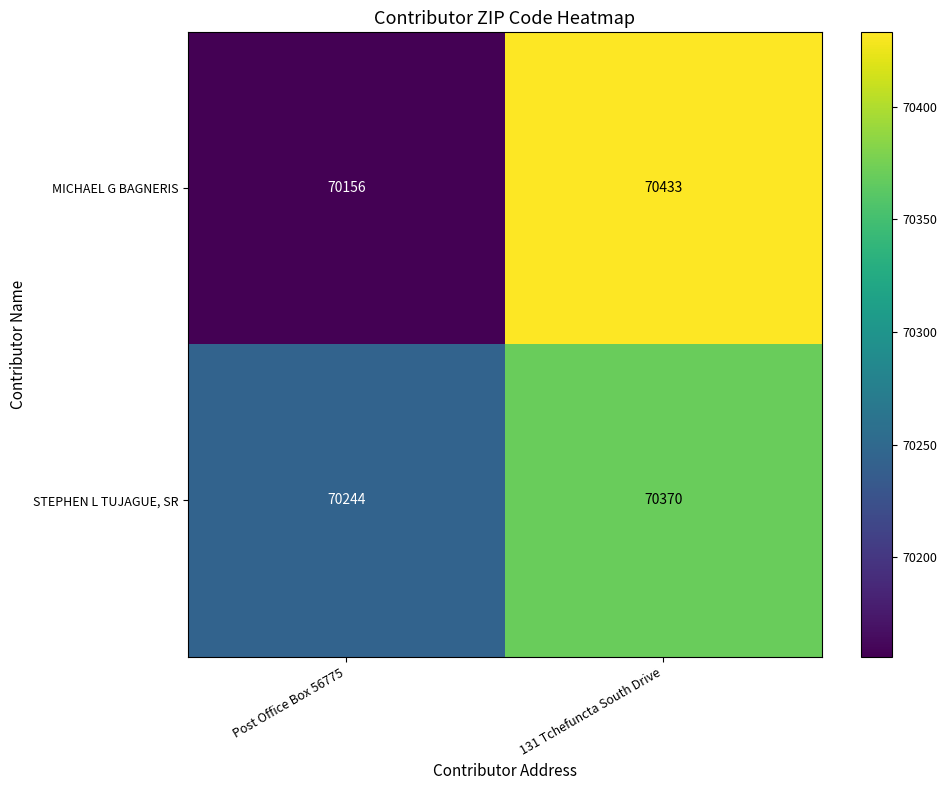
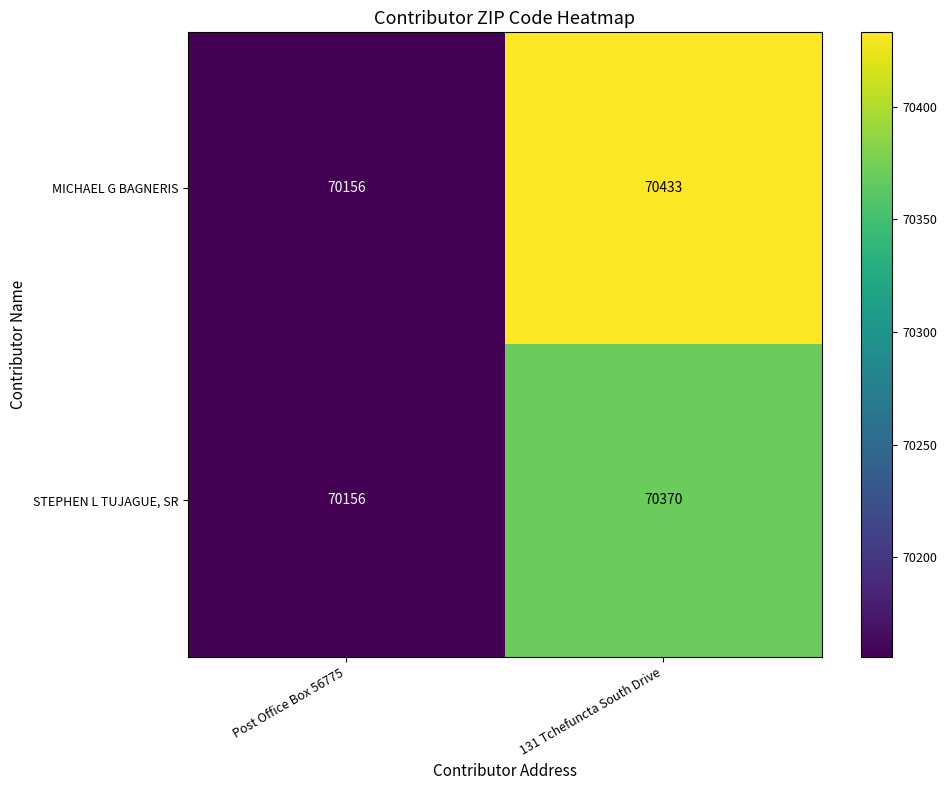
  {
    "MICHAEL G BAGNERIS": {
      "Post Office Box 56775": 70156,
      "131 Tchefuncta South Drive": 70433
    },
    "STEPHEN L TUJAGUE, SR": {
-     "Post Office Box 56775": 70244,
+     "Post Office Box 56775": 70156,
      "131 Tchefuncta South Drive": 70370
    }
  }
